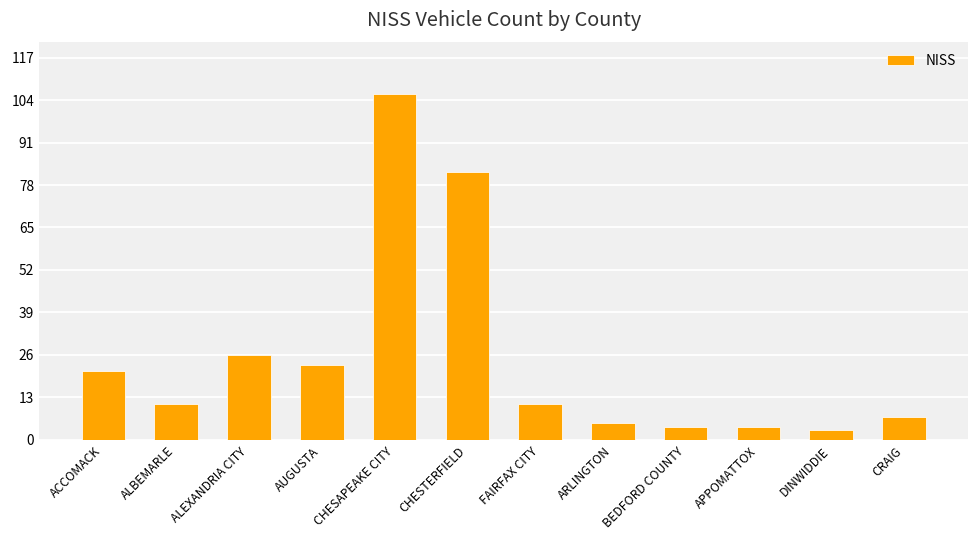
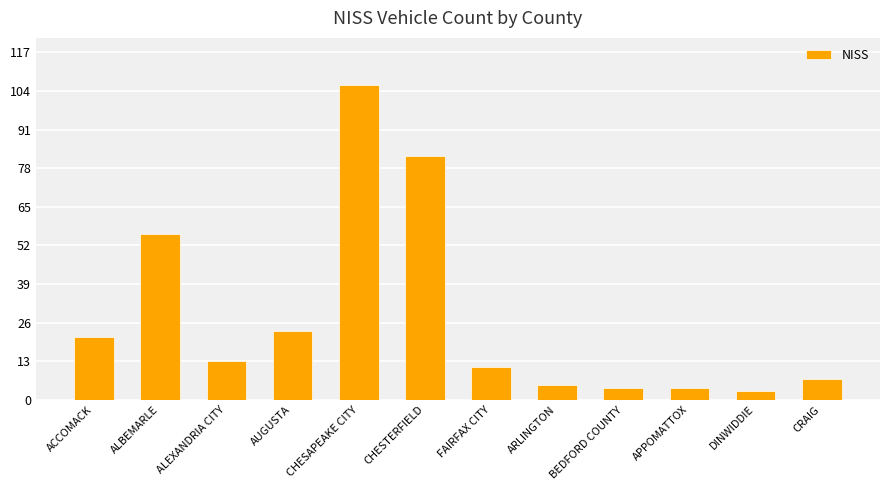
  {
    "ACCOMACK": 21,
-   "ALBEMARLE": 11,
-   "ALEXANDRIA CITY": 26,
+   "ALBEMARLE": 56,
+   "ALEXANDRIA CITY": 13,
    "AUGUSTA": 23,
    "CHESAPEAKE CITY": 106,
    "CHESTERFIELD": 82,
    "FAIRFAX CITY": 11,
    "ARLINGTON": 5,
    "BEDFORD COUNTY": 4,
    "APPOMATTOX": 4,
    "DINWIDDIE": 3,
    "CRAIG": 7
  }
